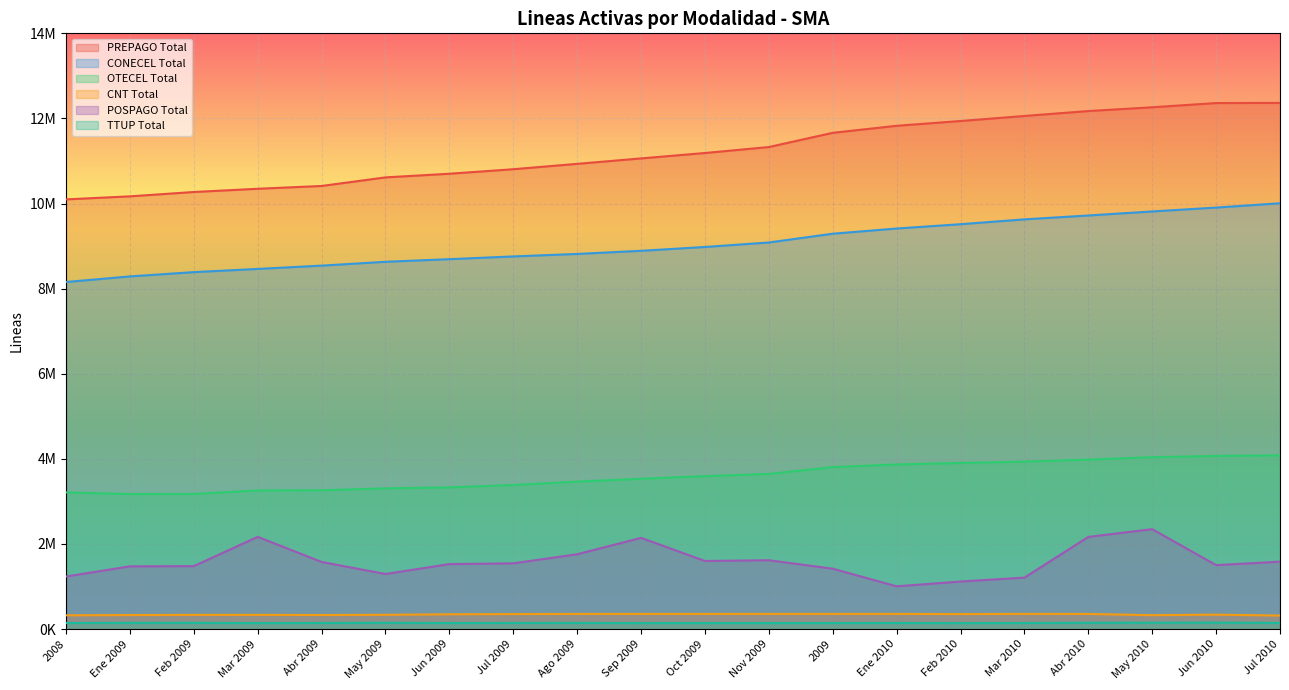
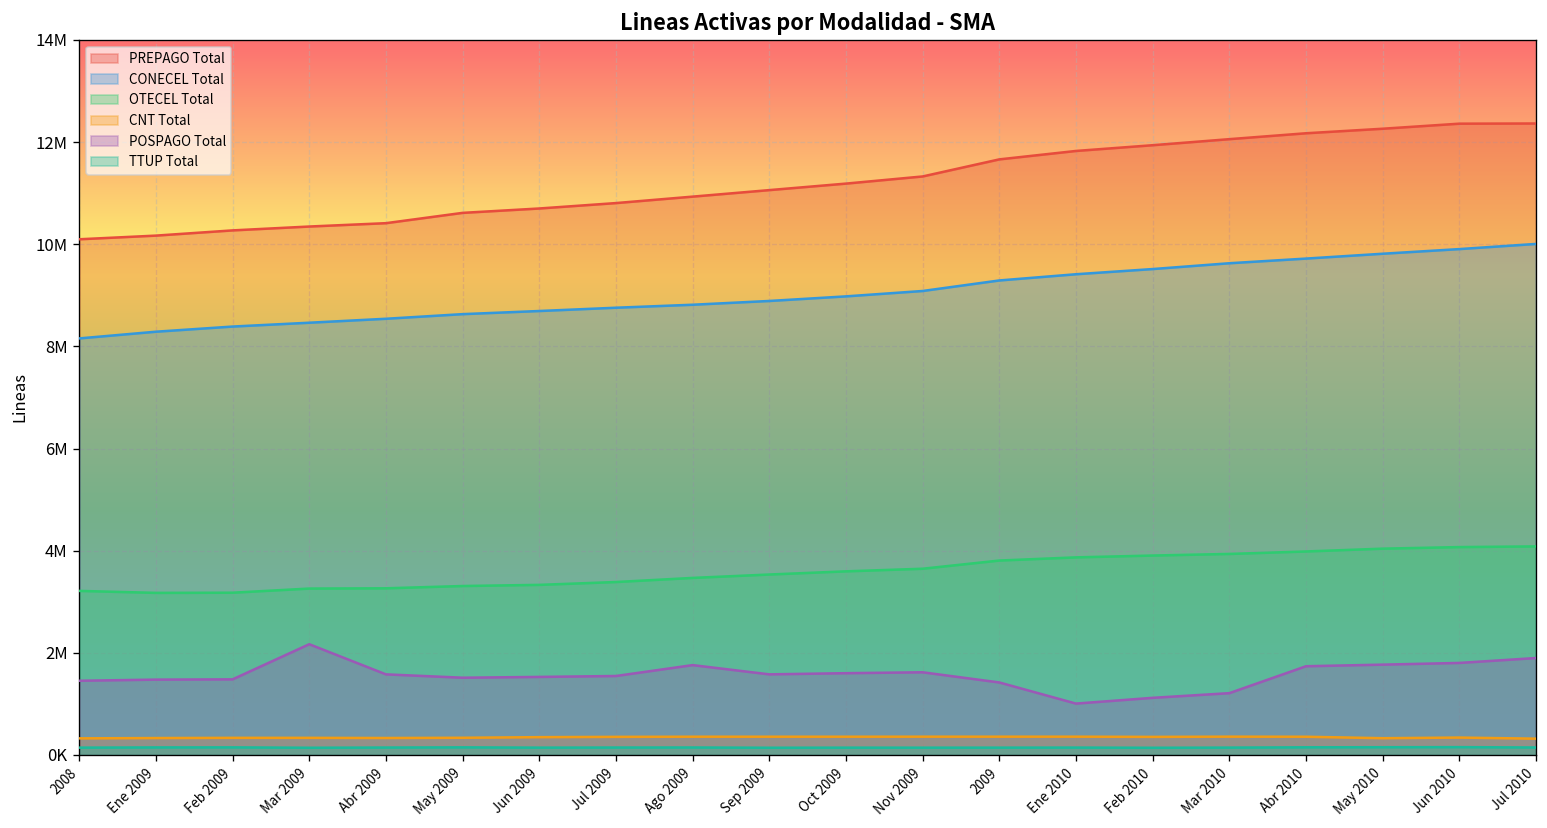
  {
    "POSPAGO Total": {
-     "2008": 1200000,
+     "2008": 1500000,
      "Ene 2009": 1500000,
      "Feb 2009": 1500000,
      "Mar 2009": 2200000,
      "Abr 2009": 1600000,
-     "May 2009": 1300000,
+     "May 2009": 1500000,
      "Jun 2009": 1500000,
      "Jul 2009": 1500000,
      "Ago 2009": 1800000,
-     "Sep 2009": 2100000,
+     "Sep 2009": 1600000,
      "Oct 2009": 1600000,
      "Nov 2009": 1600000,
      "2009": 1400000,
      "Ene 2010": 1000000,
      "Feb 2010": 1100000,
      "Mar 2010": 1200000,
-     "Abr 2010": 2200000,
-     "May 2010": 2300000,
-     "Jun 2010": 1500000,
-     "Jul 2010": 1600000
+     "Abr 2010": 1700000,
+     "May 2010": 1800000,
+     "Jun 2010": 1800000,
+     "Jul 2010": 1900000
    }
  }
